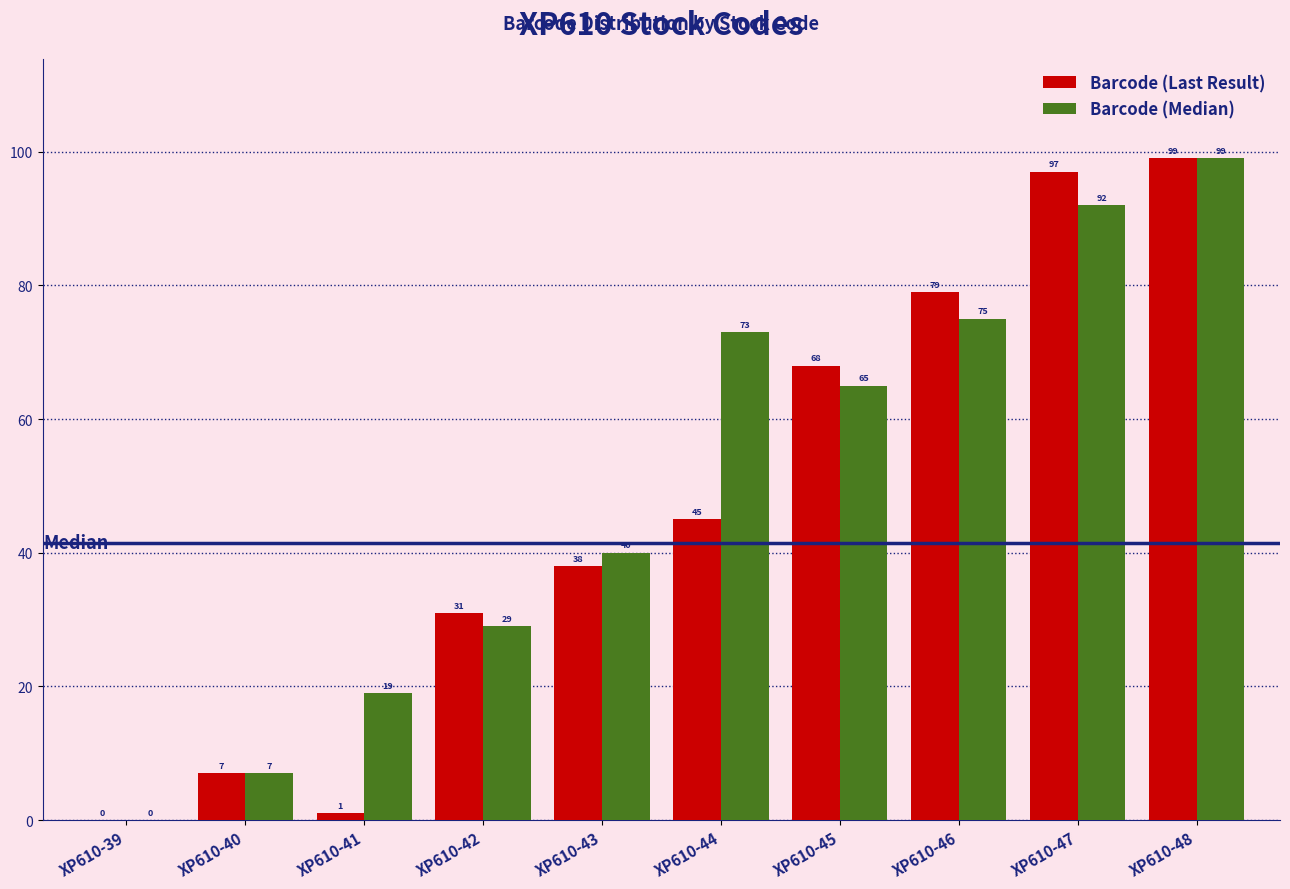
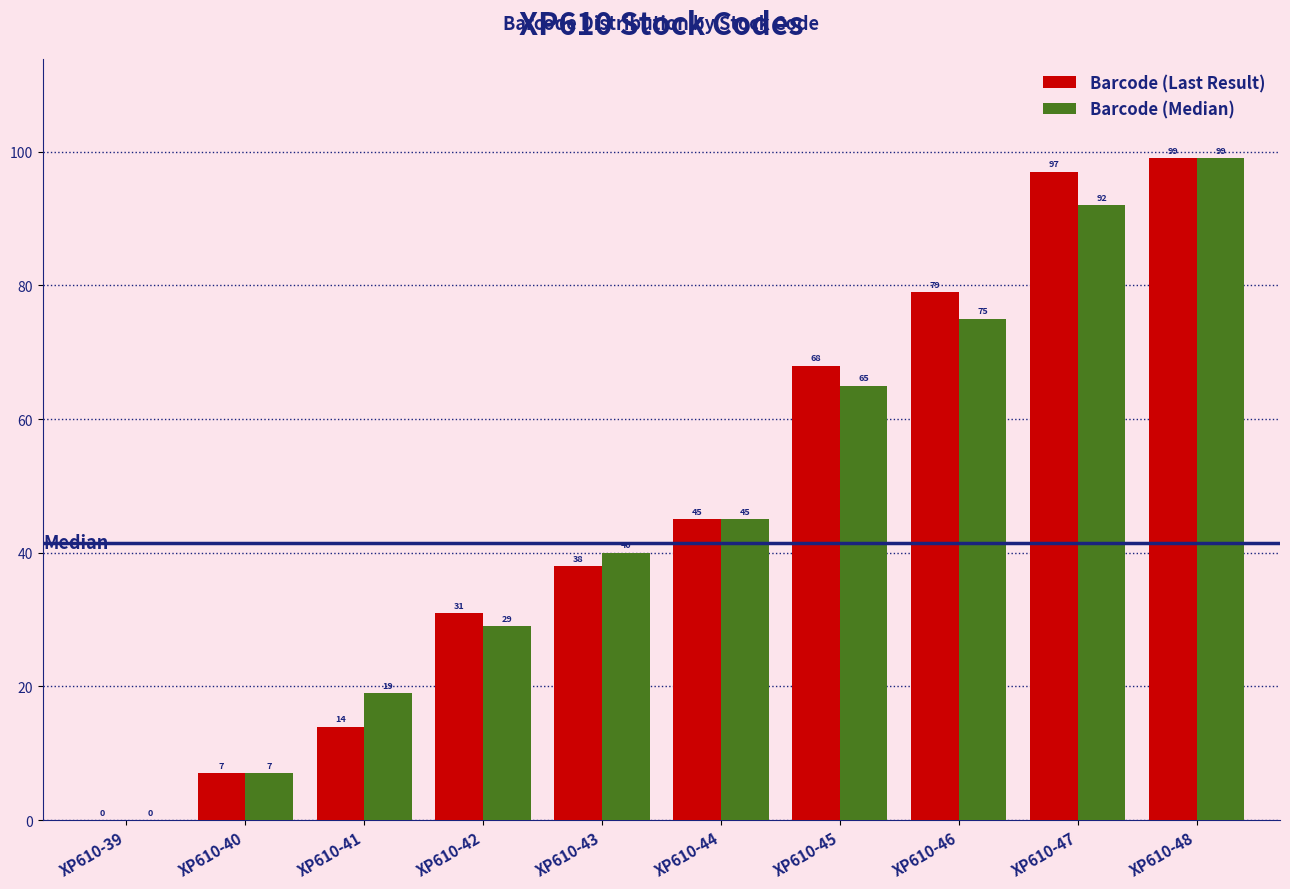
  {
    "Barcode (Last Result)": {
      "XP610-39": 0,
      "XP610-40": 7,
-     "XP610-41": 1,
+     "XP610-41": 14,
      "XP610-42": 31,
      "XP610-43": 38,
      "XP610-44": 45,
      "XP610-45": 68,
      "XP610-46": 79,
      "XP610-47": 97,
      "XP610-48": 99
    },
    "Barcode (Median)": {
      "XP610-39": 0,
      "XP610-40": 7,
      "XP610-41": 19,
      "XP610-42": 29,
      "XP610-43": 40,
-     "XP610-44": 73,
+     "XP610-44": 45,
      "XP610-45": 65,
      "XP610-46": 75,
      "XP610-47": 92,
      "XP610-48": 99
    }
  }
